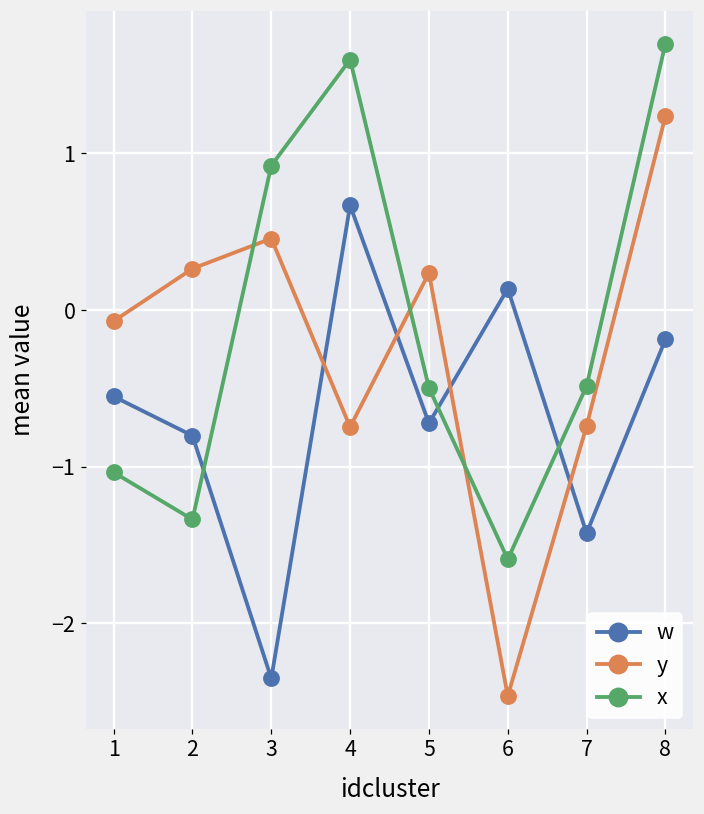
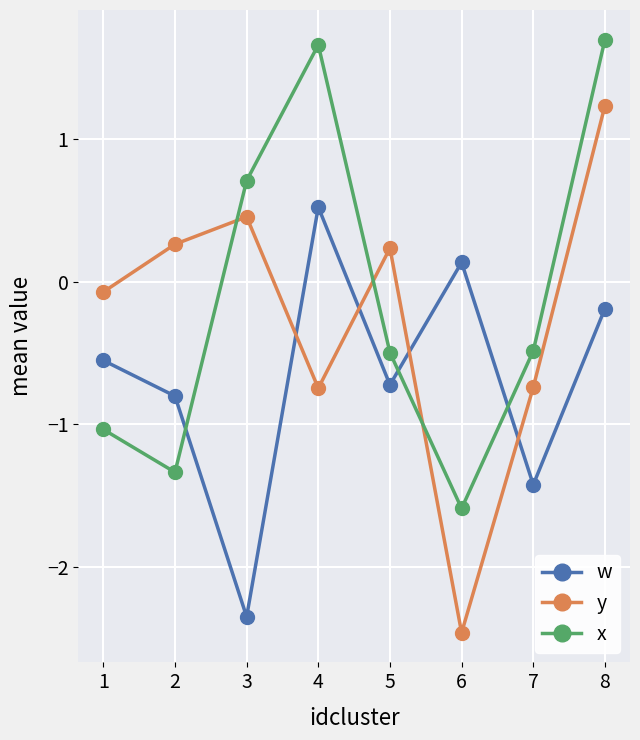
  {
    "w": {
      "1": -0.55,
      "2": -0.80,
      "3": -2.35,
-     "4": 0.67,
+     "4": 0.53,
      "5": -0.72,
      "6": 0.14,
      "7": -1.43,
      "8": -0.19
    },
    "y": {
      "1": -0.07,
      "2": 0.26,
      "3": 0.46,
      "4": -0.75,
      "5": 0.24,
      "6": -2.46,
      "7": -0.74,
      "8": 1.24
    },
    "x": {
      "1": -1.04,
      "2": -1.34,
-     "3": 0.92,
-     "4": 1.60,
+     "3": 0.71,
+     "4": 1.66,
      "5": -0.50,
      "6": -1.59,
      "7": -0.49,
      "8": 1.70
    }
  }
